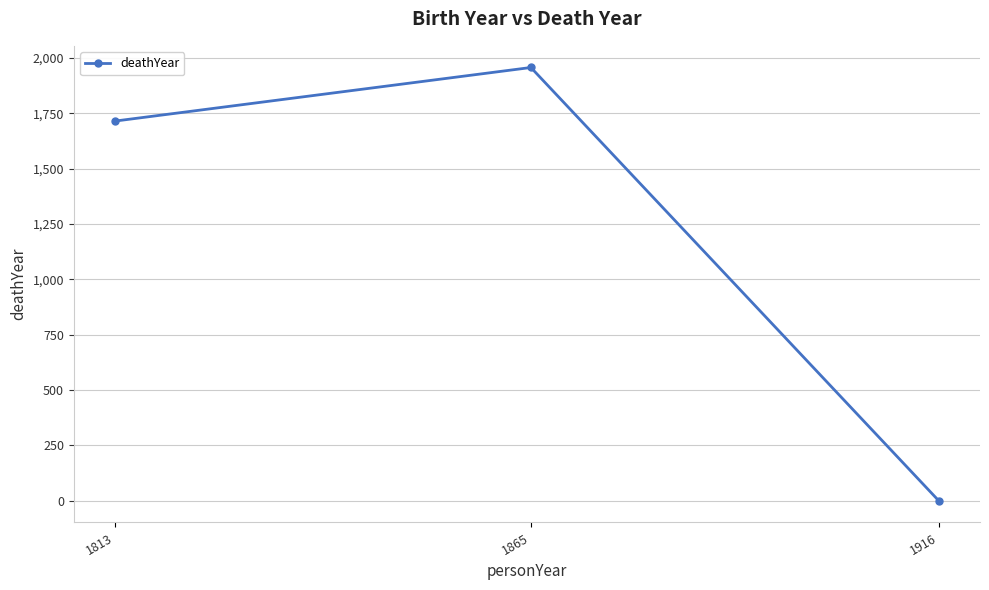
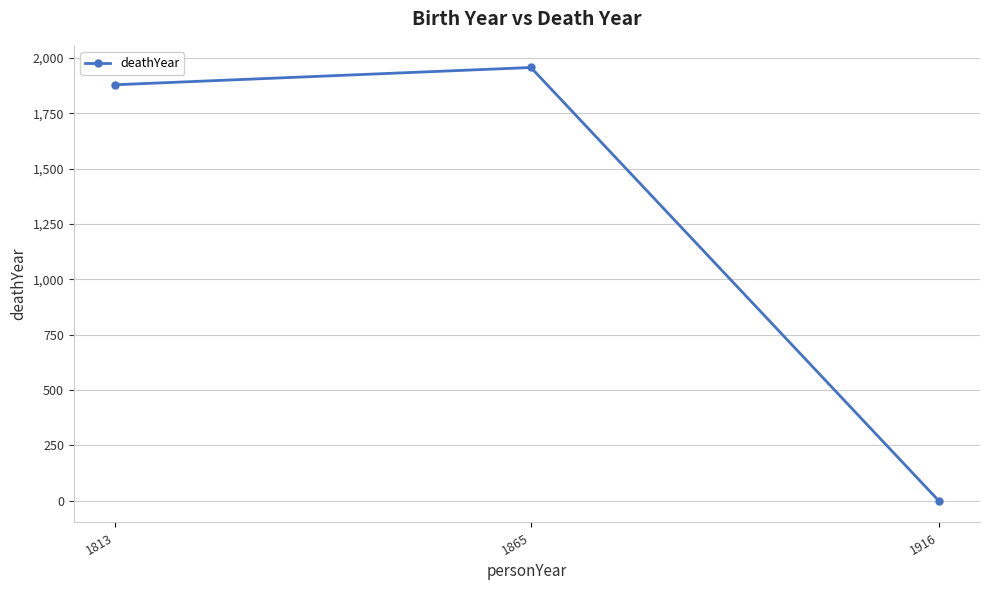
  {
-   "1813": "1,720",
+   "1813": "1,880",
    "1865": "1,960",
    "1916": "0"
  }
